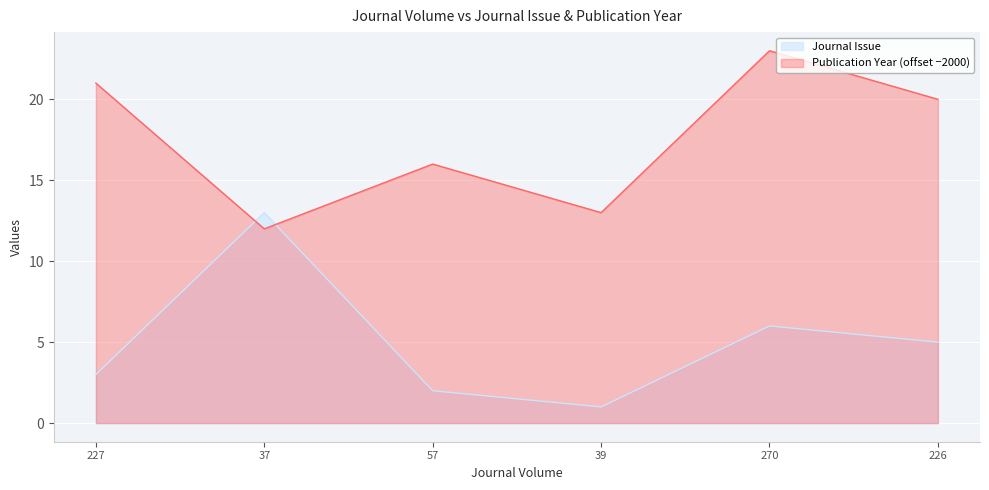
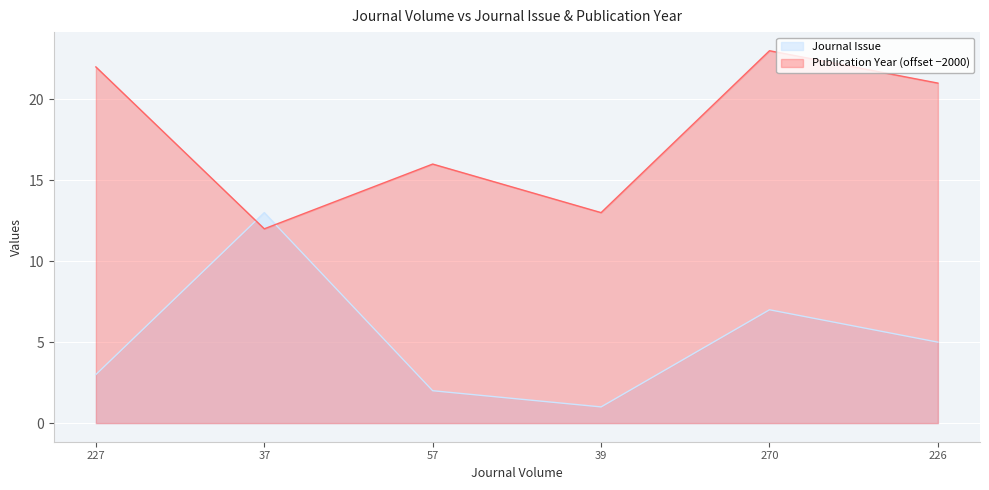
  {
    "Journal Issue": {
      "227": 3,
      "37": 13,
      "57": 2,
      "39": 1,
-     "270": 6,
+     "270": 7,
      "226": 5
    },
    "Publication Year (offset −2000)": {
-     "227": 21.0,
+     "227": 22.0,
      "37": 12.0,
      "57": 16.0,
      "39": 13.0,
      "270": 23.0,
-     "226": 20.0
+     "226": 21.0
    }
  }
